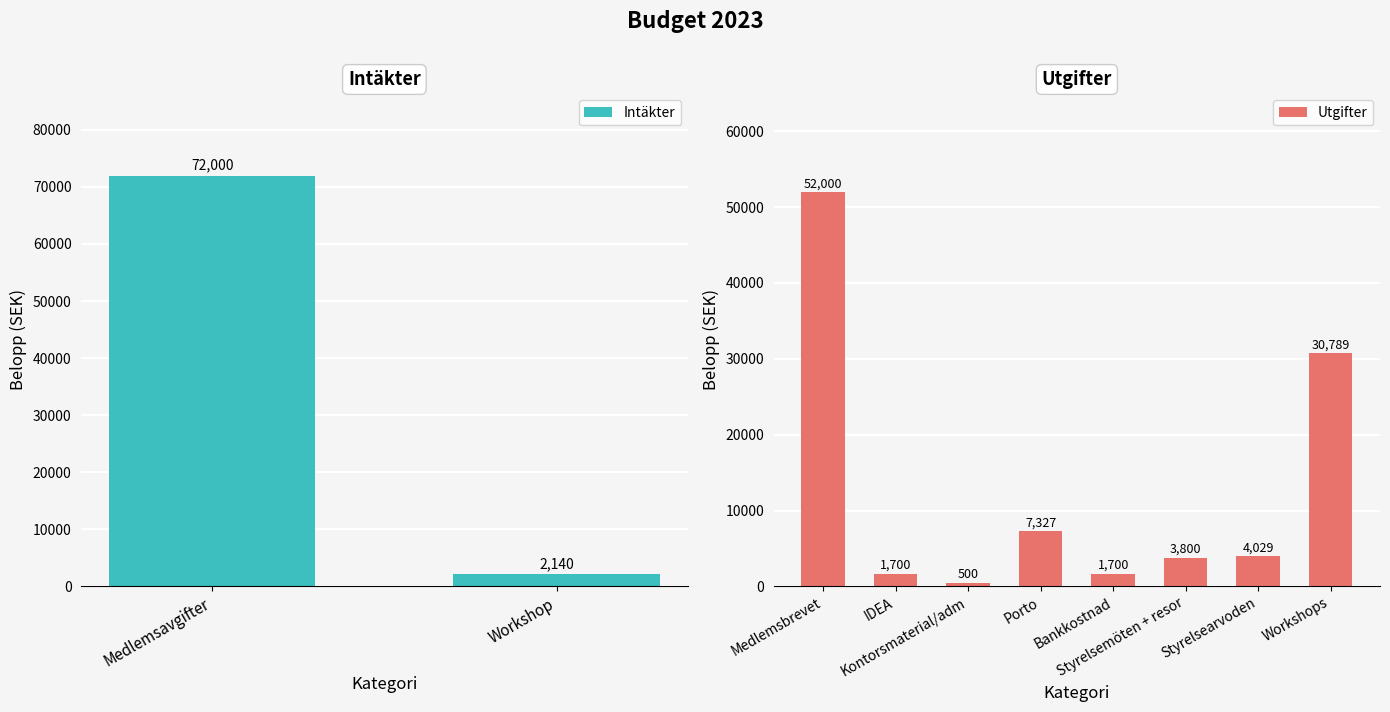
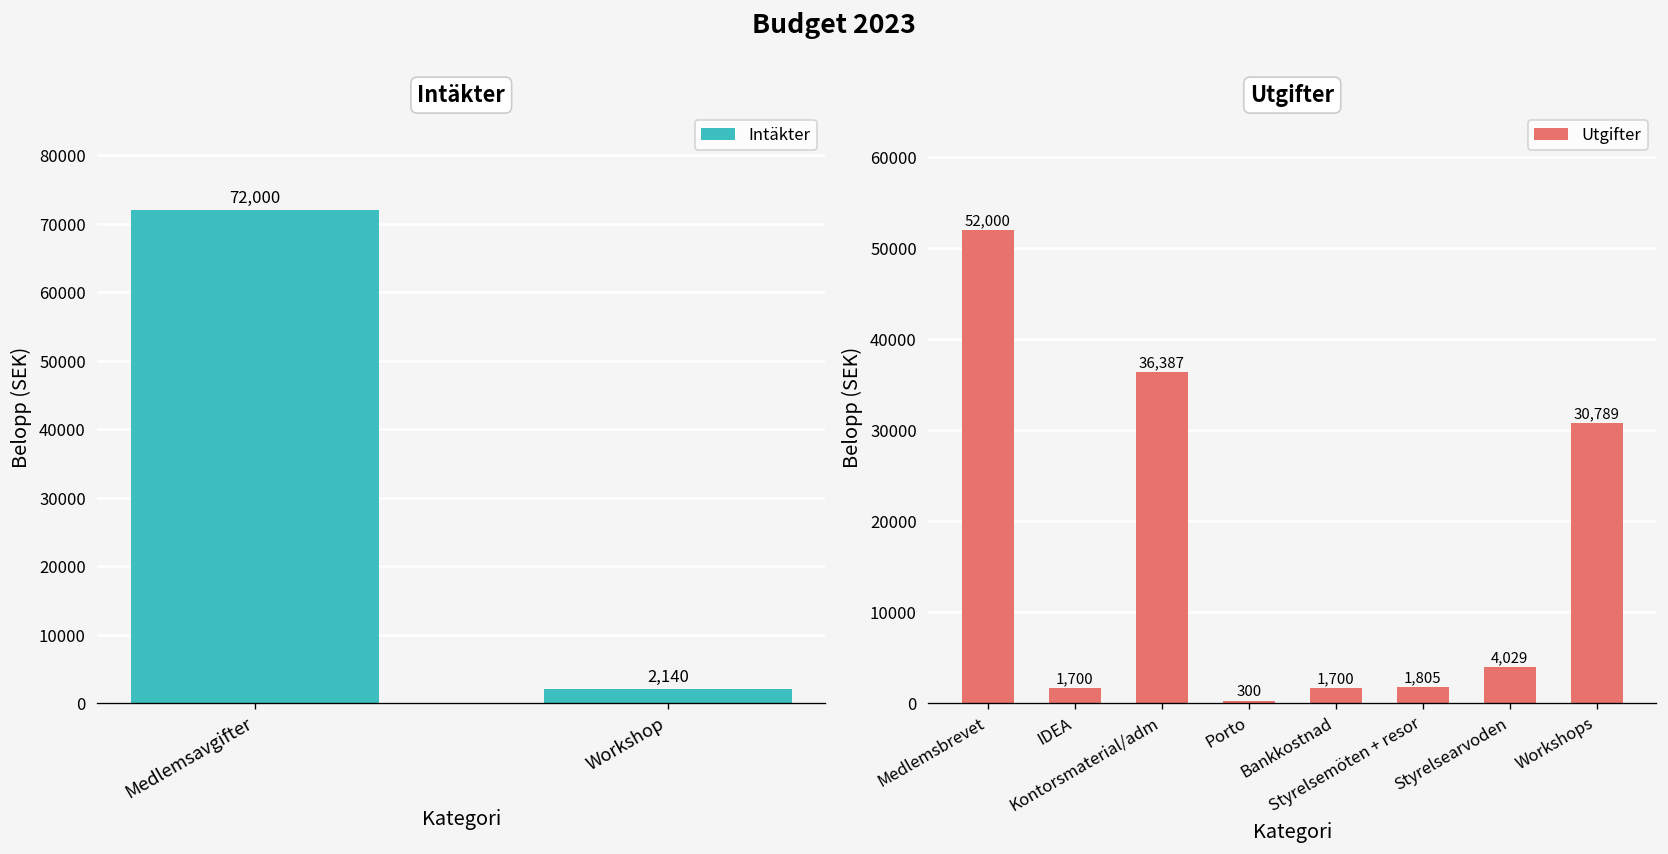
  {
    "Intäkter": {
      "Medlemsavgifter": "72,000",
      "Workshop": "2,140"
    },
    "Utgifter": {
      "Medlemsbrevet": "52,000",
      "IDEA": "1,700",
-     "Kontorsmaterial/adm": "500",
-     "Porto": "7,327",
+     "Kontorsmaterial/adm": "36,387",
+     "Porto": "300",
      "Bankkostnad": "1,700",
-     "Styrelsemöten + resor": "3,800",
+     "Styrelsemöten + resor": "1,805",
      "Styrelsearvoden": "4,029",
      "Workshops": "30,789"
    }
  }
